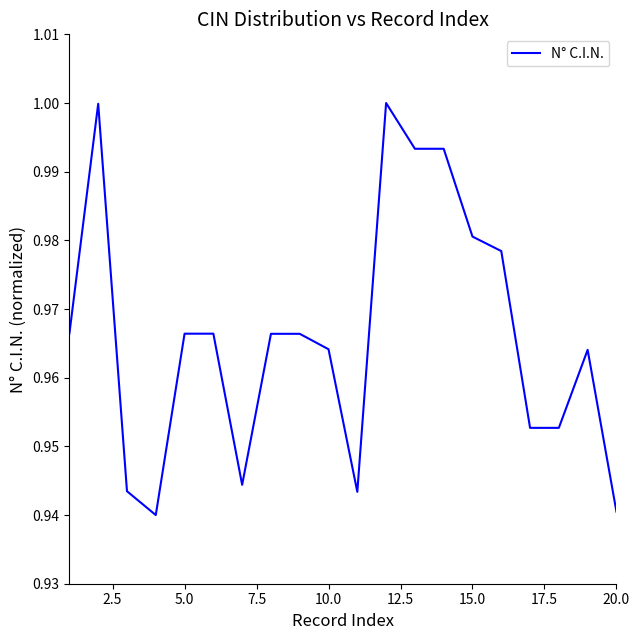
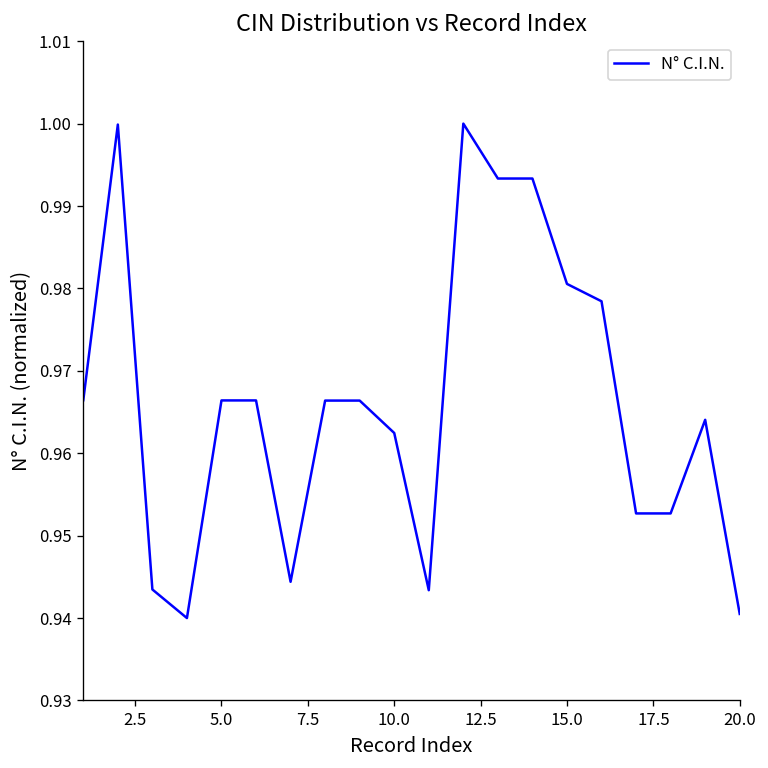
  {
    "5.0": 0.966,
-   "10.0": 0.964,
+   "10.0": 0.962,
    "15.0": 0.981,
    "20.0": 0.941
  }
